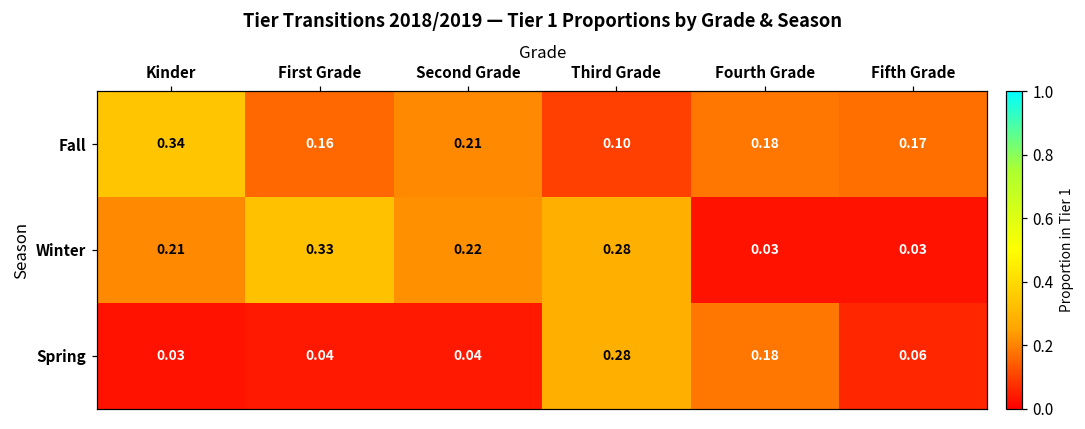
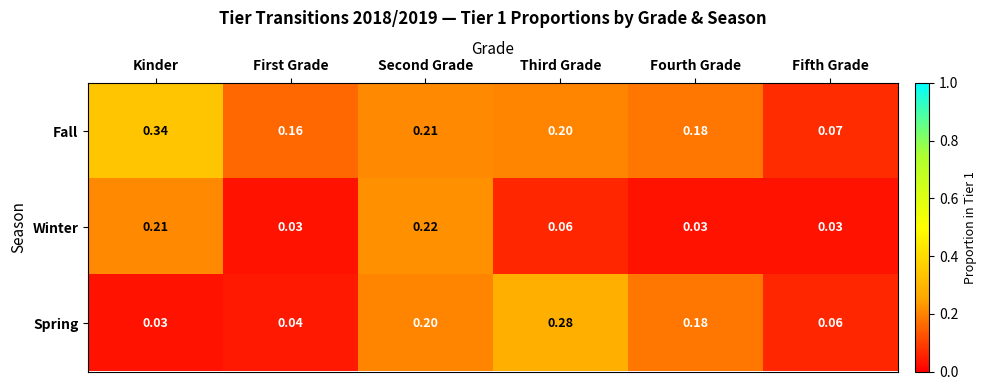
  {
    "Fall": {
      "Kinder": 0.34,
      "First Grade": 0.16,
      "Second Grade": 0.21,
-     "Third Grade": 0.10,
+     "Third Grade": 0.20,
      "Fourth Grade": 0.18,
-     "Fifth Grade": 0.17
+     "Fifth Grade": 0.07
    },
    "Winter": {
      "Kinder": 0.21,
-     "First Grade": 0.33,
+     "First Grade": 0.03,
      "Second Grade": 0.22,
-     "Third Grade": 0.28,
+     "Third Grade": 0.06,
      "Fourth Grade": 0.03,
      "Fifth Grade": 0.03
    },
    "Spring": {
      "Kinder": 0.03,
      "First Grade": 0.04,
-     "Second Grade": 0.04,
+     "Second Grade": 0.20,
      "Third Grade": 0.28,
      "Fourth Grade": 0.18,
      "Fifth Grade": 0.06
    }
  }
